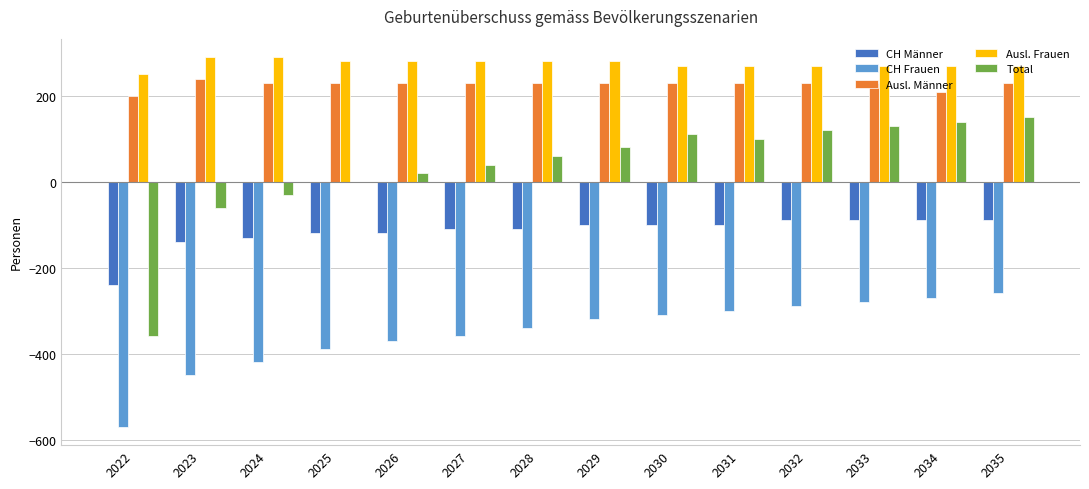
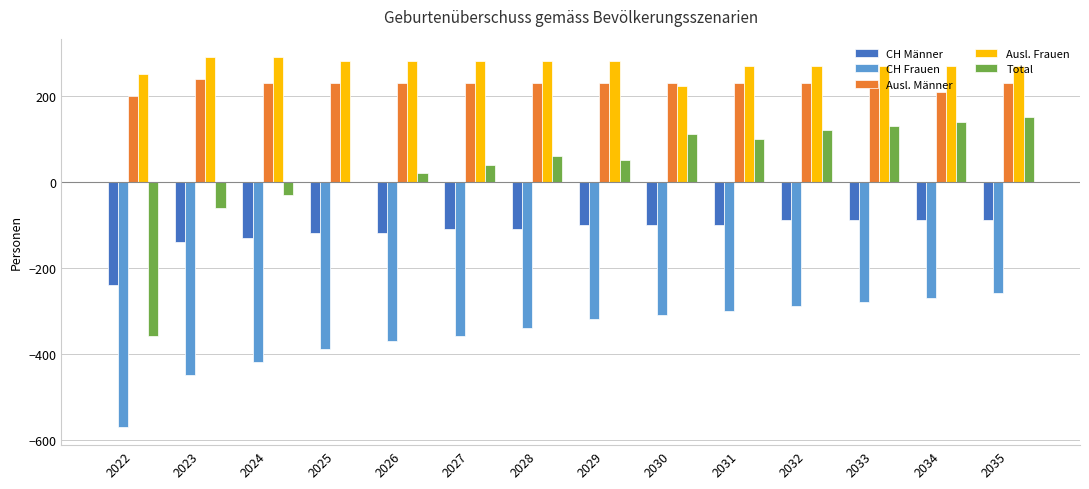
  {
    "Ausl. Männer": {
      "2022": 200,
      "2023": 240,
      "2024": 230,
      "2025": 230,
      "2026": 230,
      "2027": 230,
      "2028": 230,
      "2029": 230,
      "2030": 230,
      "2031": 230,
      "2032": 230,
      "2033": 230,
      "2034": 210,
      "2035": 230
    },
    "Ausl. Frauen": {
      "2022": 250,
      "2023": 290,
      "2024": 290,
      "2025": 280,
      "2026": 280,
      "2027": 280,
      "2028": 280,
      "2029": 280,
-     "2030": 270,
+     "2030": 220,
      "2031": 270,
      "2032": 270,
      "2033": 270,
      "2034": 270,
      "2035": 270
    },
    "Total": {
      "2022": -360,
      "2023": -60,
      "2024": -30,
      "2025": 0,
      "2026": 20,
      "2027": 40,
      "2028": 60,
-     "2029": 80,
+     "2029": 50,
      "2030": 110,
      "2031": 100,
      "2032": 120,
      "2033": 130,
      "2034": 140,
      "2035": 150
    }
  }
